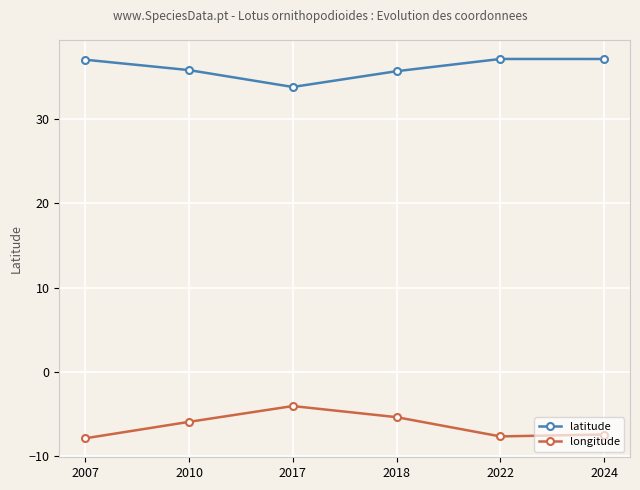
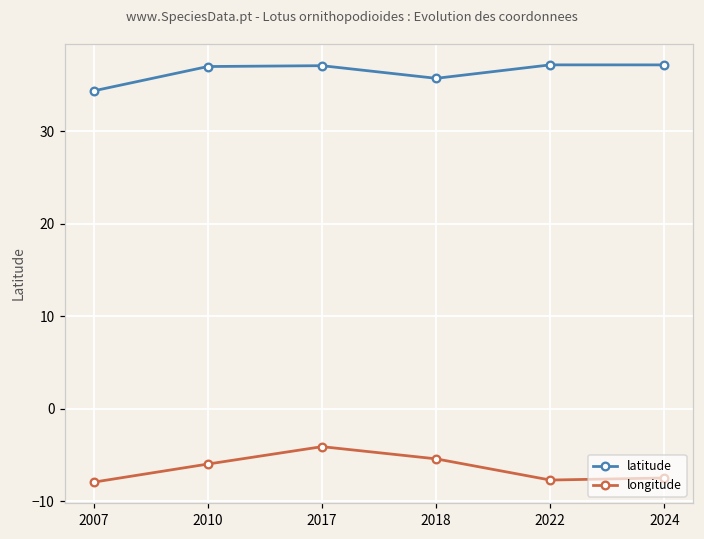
  {
    "latitude": {
-     "2007": 37,
-     "2010": 36,
-     "2017": 34,
+     "2007": 34,
+     "2010": 37,
+     "2017": 37,
      "2018": 36,
      "2022": 37,
      "2024": 37
    },
    "longitude": {
      "2007": -8,
      "2010": -6,
      "2017": -4,
      "2018": -5,
      "2022": -8
    }
  }
